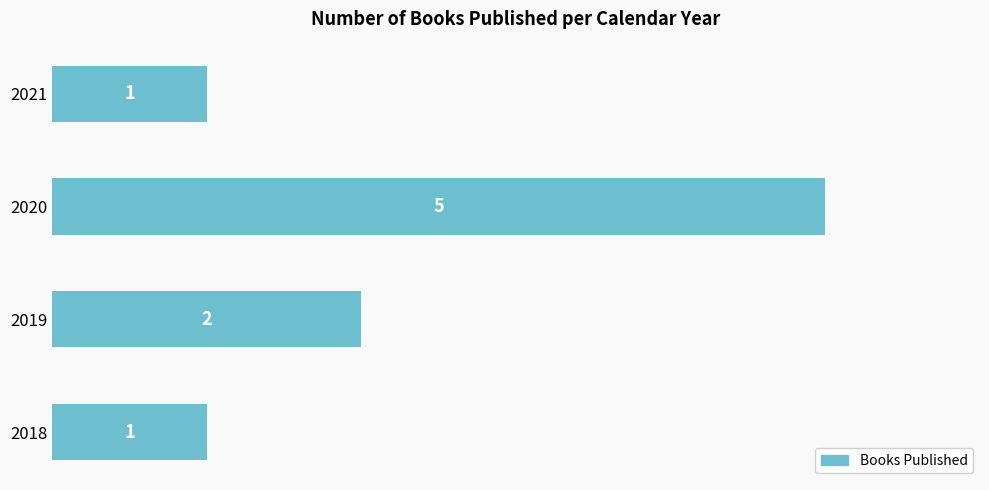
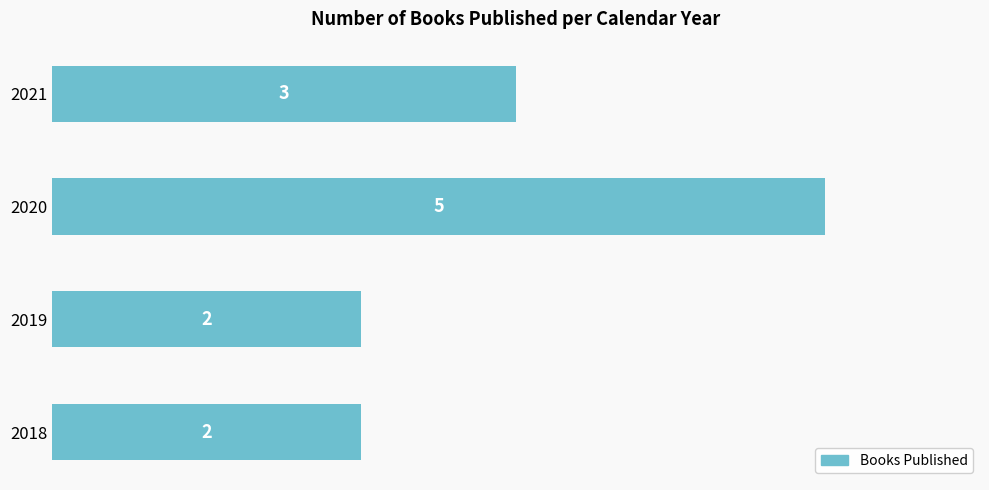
  {
-   "2021": 1,
+   "2021": 3,
    "2020": 5,
    "2019": 2,
-   "2018": 1
+   "2018": 2
  }
